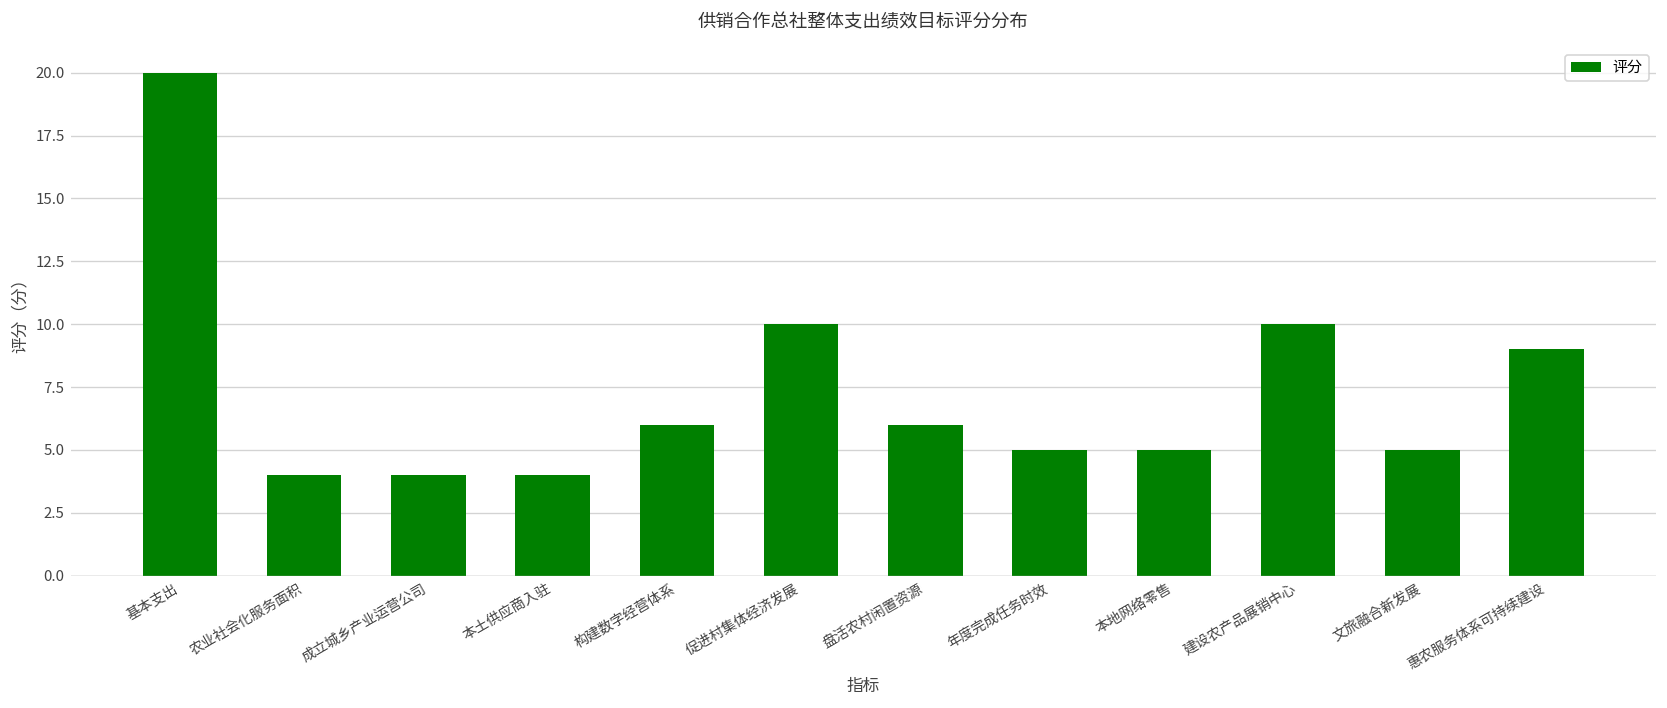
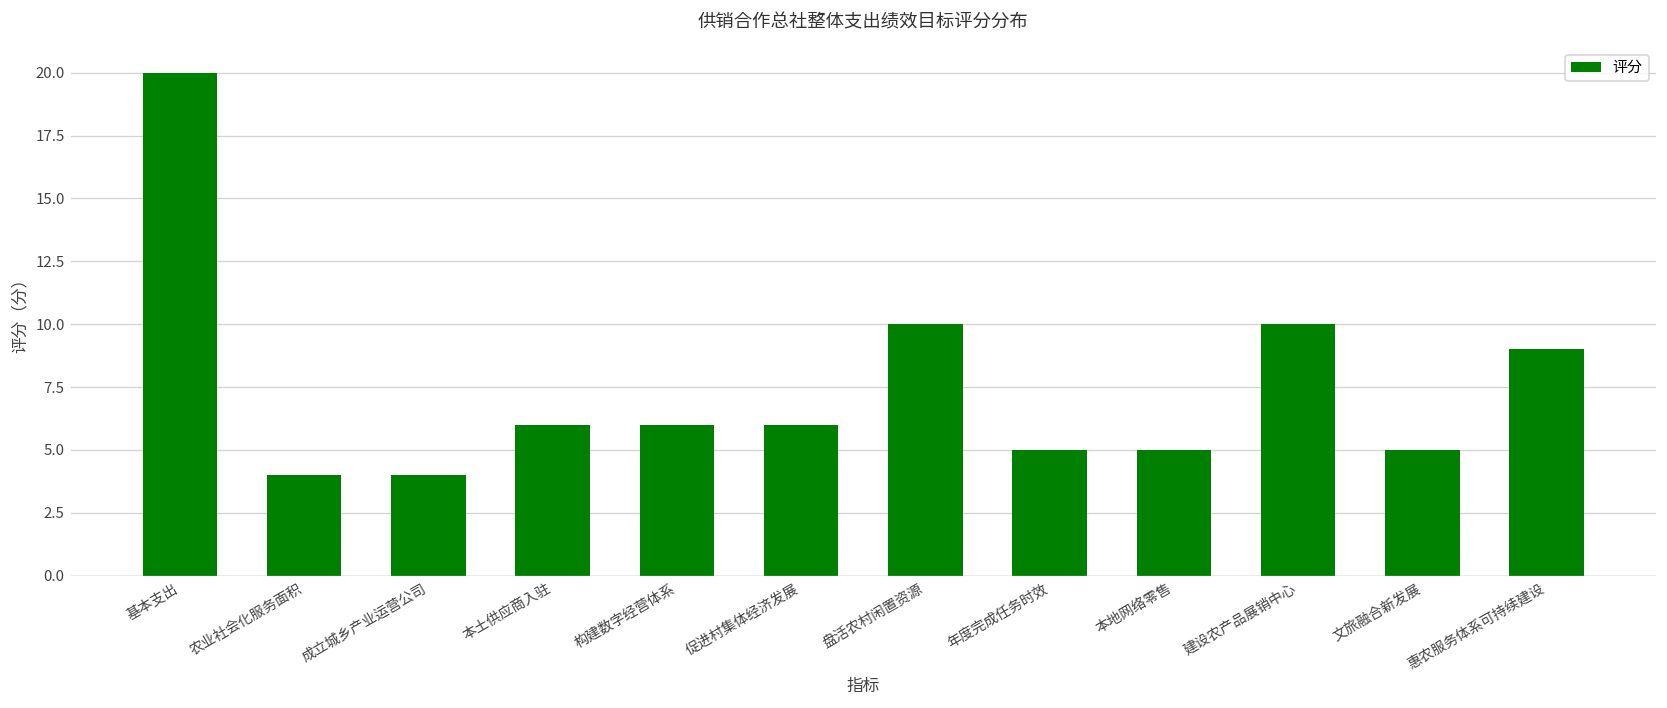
  {
    "基本支出": 20,
    "农业社会化服务面积": 4,
    "成立城乡产业运营公司": 4,
-   "本土供应商入驻": 4,
+   "本土供应商入驻": 6,
    "构建数字经营体系": 6,
-   "促进村集体经济发展": 10,
-   "盘活农村闲置资源": 6,
+   "促进村集体经济发展": 6,
+   "盘活农村闲置资源": 10,
    "年度完成任务时效": 5,
    "本地网络零售": 5,
    "建设农产品展销中心": 10,
    "文旅融合新发展": 5,
    "惠农服务体系可持续建设": 9
  }
